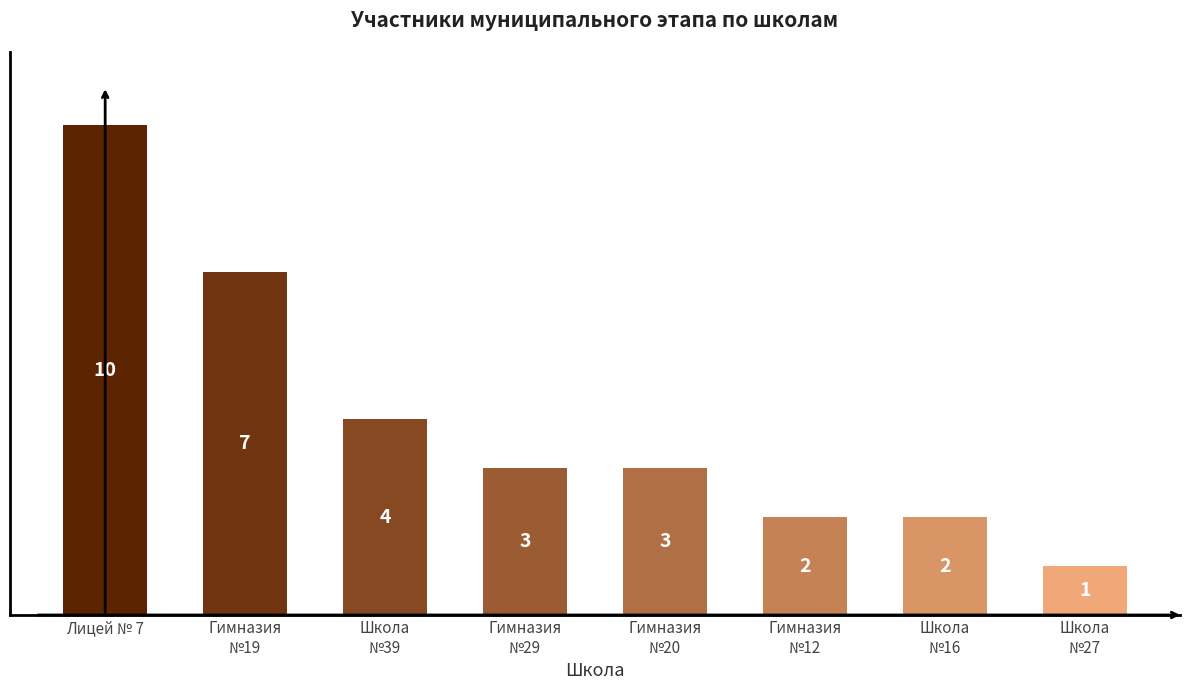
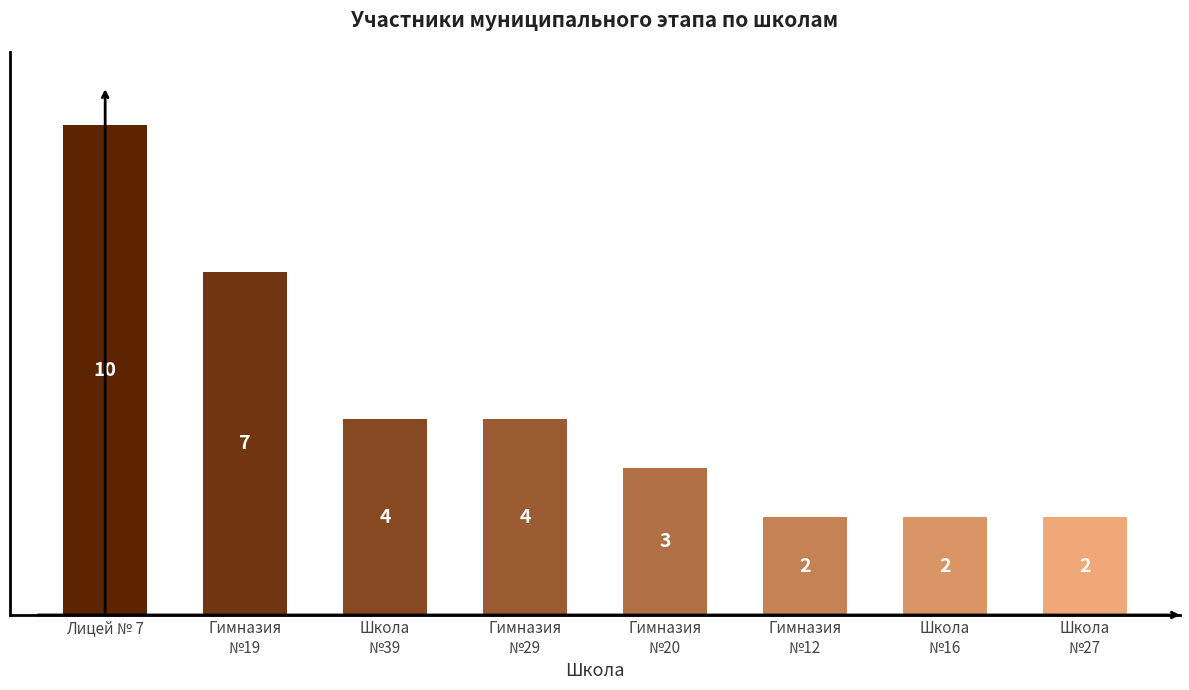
  {
    "Лицей № 7": 10,
    "Гимназия №19": 7,
    "Школа №39": 4,
-   "Гимназия №29": 3,
+   "Гимназия №29": 4,
    "Гимназия №20": 3,
    "Гимназия №12": 2,
    "Школа №16": 2,
-   "Школа №27": 1
+   "Школа №27": 2
  }
